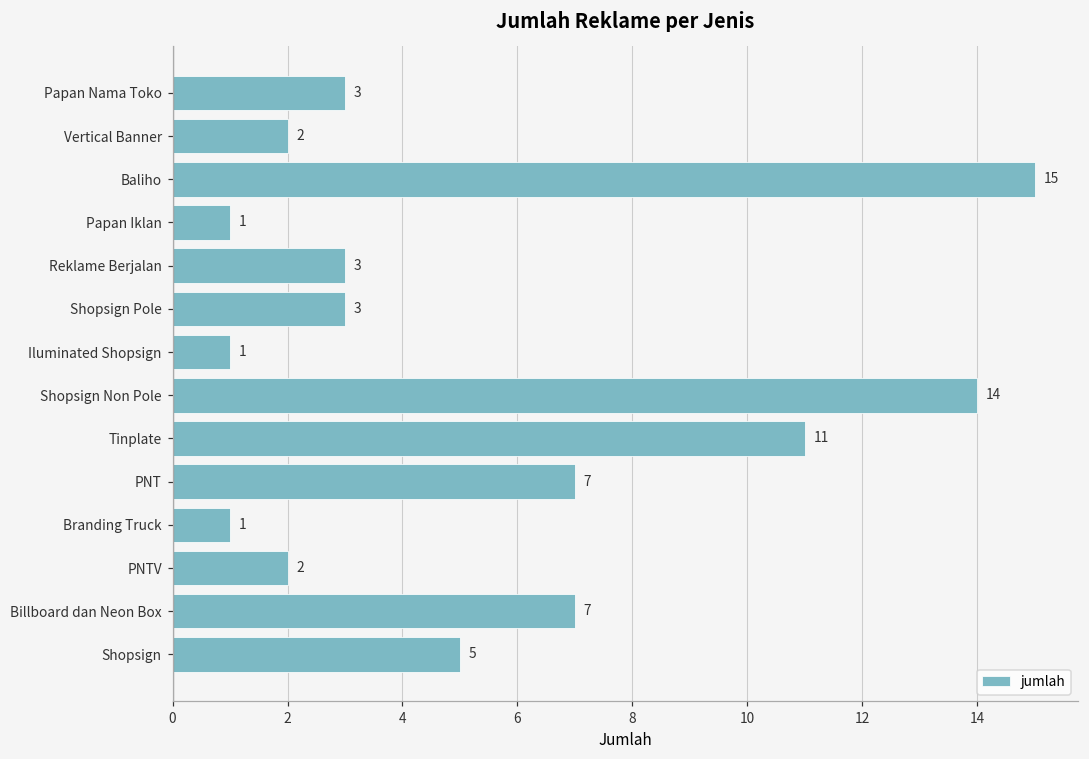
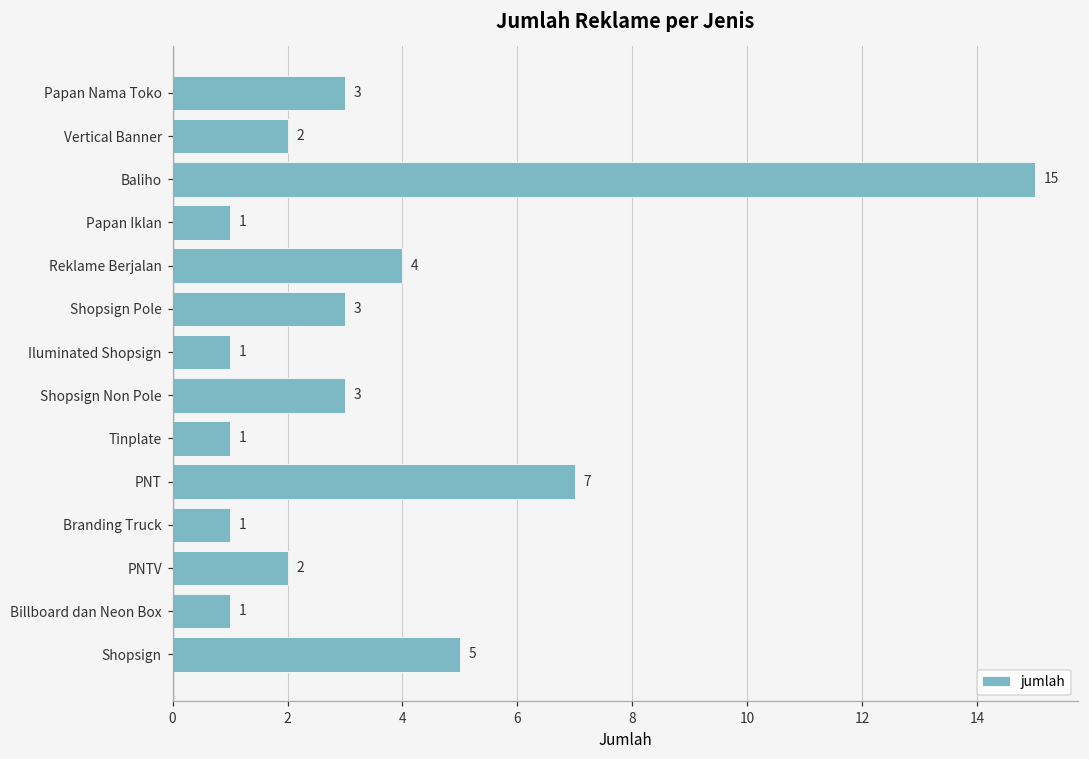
  {
    "Papan Nama Toko": 3,
    "Vertical Banner": 2,
    "Baliho": 15,
    "Papan Iklan": 1,
-   "Reklame Berjalan": 3,
+   "Reklame Berjalan": 4,
    "Shopsign Pole": 3,
    "Iluminated Shopsign": 1,
-   "Shopsign Non Pole": 14,
-   "Tinplate": 11,
+   "Shopsign Non Pole": 3,
+   "Tinplate": 1,
    "PNT": 7,
    "Branding Truck": 1,
    "PNTV": 2,
-   "Billboard dan Neon Box": 7,
+   "Billboard dan Neon Box": 1,
    "Shopsign": 5
  }
